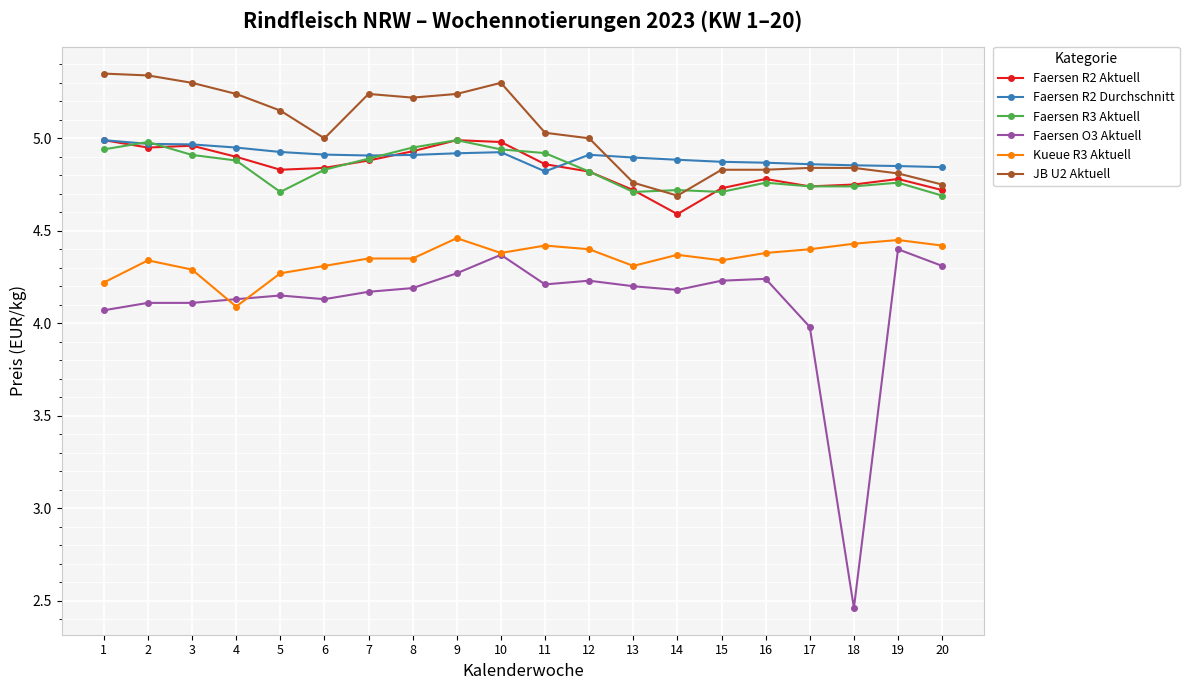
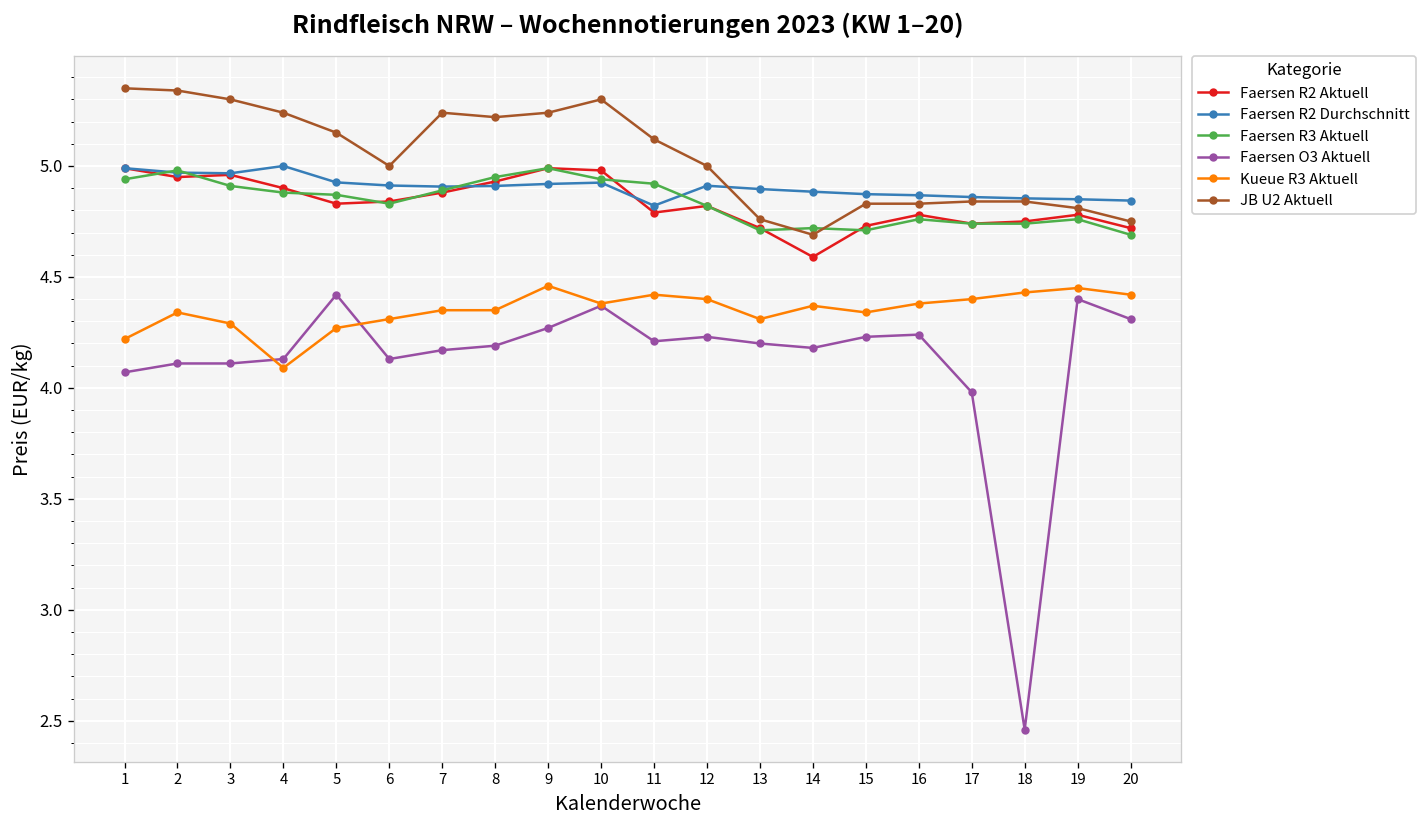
  {
    "Faersen R2 Aktuell": {
      "2": 4.95,
      "4": 4.90,
      "5": 4.83,
      "8": 4.93,
      "10": 4.98,
-     "11": 4.86,
+     "11": 4.79,
      "14": 4.59,
      "15": 4.73,
      "16": 4.78,
      "19": 4.78,
      "20": 4.72
    },
    "Faersen R2 Durchschnitt": {
-     "4": 4.95,
+     "4": 5.00,
      "5": 4.93,
      "6": 4.91,
      "7": 4.91,
      "8": 4.91,
      "9": 4.92,
      "10": 4.93,
      "11": 4.82,
      "12": 4.91,
      "13": 4.90,
      "14": 4.88,
      "15": 4.87,
      "16": 4.87,
      "17": 4.86,
      "18": 4.85,
      "19": 4.85,
      "20": 4.84
    },
    "Faersen R3 Aktuell": {
      "1": 4.94,
      "3": 4.91,
      "4": 4.88,
-     "5": 4.71,
+     "5": 4.87,
      "8": 4.95,
      "10": 4.94,
      "11": 4.92,
      "14": 4.72,
      "15": 4.71,
      "16": 4.76,
      "19": 4.76,
      "20": 4.69
    },
    "Faersen O3 Aktuell": {
      "1": 4.07,
      "2": 4.11,
      "3": 4.11,
      "4": 4.13,
-     "5": 4.15,
+     "5": 4.42,
      "6": 4.13,
      "7": 4.17,
      "8": 4.19,
      "9": 4.27,
      "11": 4.21,
      "12": 4.23,
      "13": 4.20,
      "14": 4.18,
      "15": 4.23,
      "16": 4.24,
      "17": 3.98,
      "18": 2.46,
      "19": 4.40,
      "20": 4.31
    },
    "Kueue R3 Aktuell": {
      "1": 4.22,
      "2": 4.34,
      "3": 4.29,
      "4": 4.09,
      "5": 4.27,
      "6": 4.31,
      "7": 4.35,
      "8": 4.35,
      "9": 4.46,
      "11": 4.42,
      "12": 4.40,
      "13": 4.31,
      "14": 4.37,
      "15": 4.34,
      "16": 4.38,
      "17": 4.40,
      "18": 4.43,
      "19": 4.45,
      "20": 4.42
    },
    "JB U2 Aktuell": {
      "1": 5.35,
      "2": 5.34,
      "3": 5.30,
      "4": 5.24,
      "5": 5.15,
      "6": 5.00,
      "7": 5.24,
      "8": 5.22,
      "9": 5.24,
      "10": 5.30,
-     "11": 5.03,
+     "11": 5.12,
      "12": 5.00,
      "13": 4.76,
      "14": 4.69,
      "15": 4.83,
      "16": 4.83,
      "17": 4.84,
      "18": 4.84,
      "19": 4.81,
      "20": 4.75
    }
  }
